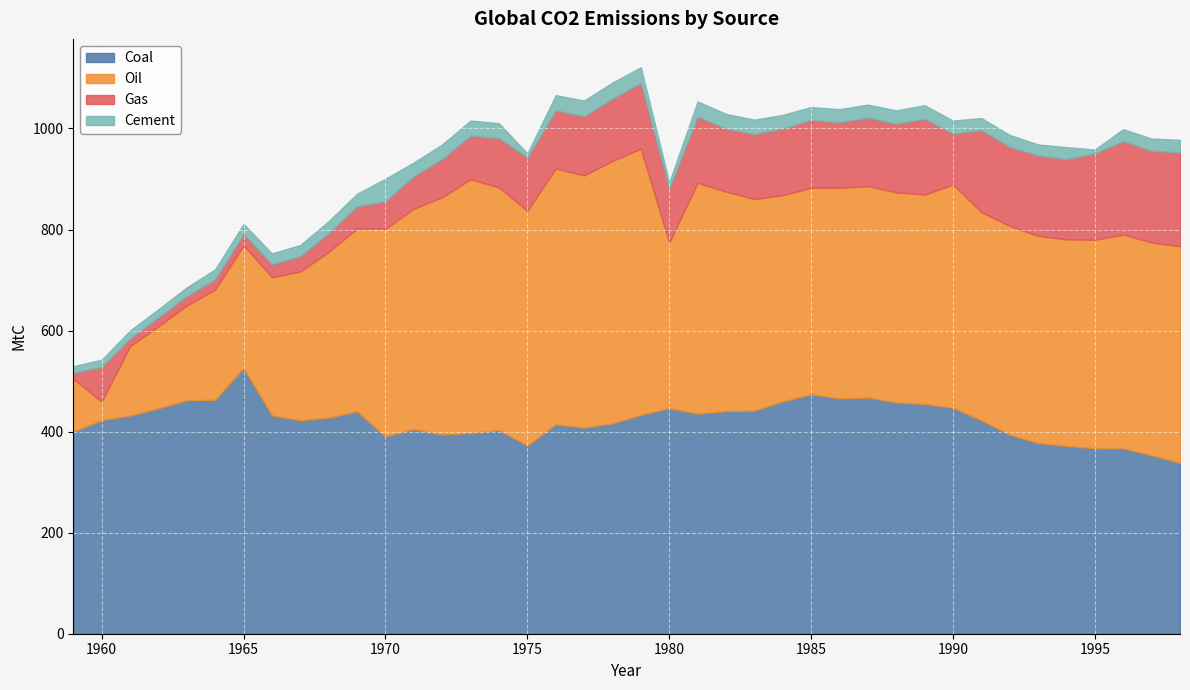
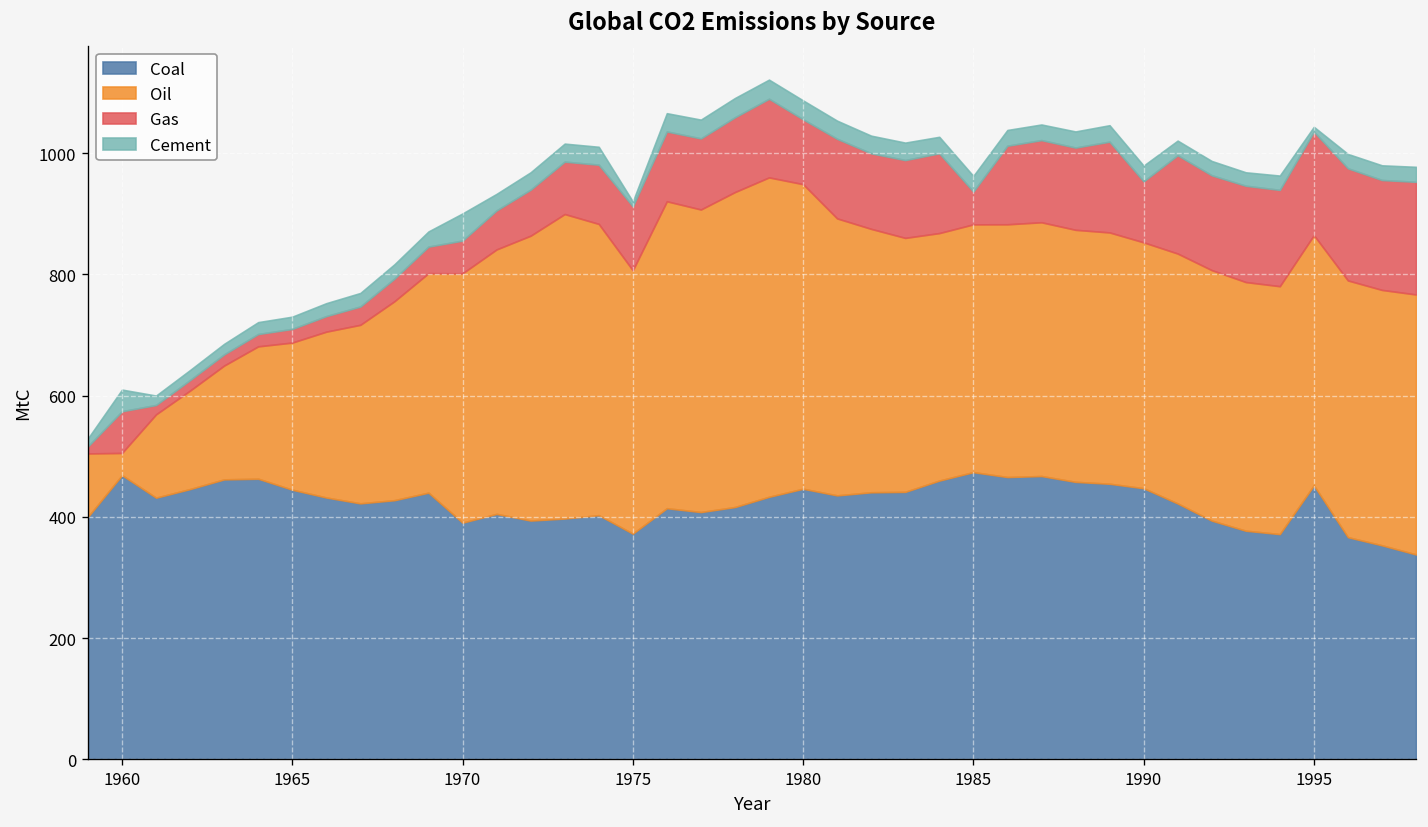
  {
    "Coal": {
-     "1960": 420,
-     "1965": 530,
+     "1960": 470,
+     "1965": 440,
      "1970": 390,
      "1975": 370,
      "1980": 450,
      "1985": 470,
      "1990": 450,
-     "1995": 370
+     "1995": 450
    },
    "Oil": {
      "1960": 40,
      "1965": 240,
      "1970": 410,
-     "1975": 460,
-     "1980": 330,
+     "1975": 430,
+     "1980": 500,
      "1985": 410,
-     "1990": 440,
+     "1990": 410,
      "1995": 410
    },
    "Gas": {
      "1960": 70,
      "1965": 20,
      "1970": 50,
      "1975": 110,
      "1980": 110,
-     "1985": 130,
+     "1985": 50,
      "1990": 100,
      "1995": 170
    },
    "Cement": {
-     "1960": 10,
+     "1960": 40,
      "1965": 20,
      "1970": 40,
      "1975": 10,
-     "1980": 10,
+     "1980": 30,
      "1985": 30,
      "1990": 30,
      "1995": 10
    }
  }
